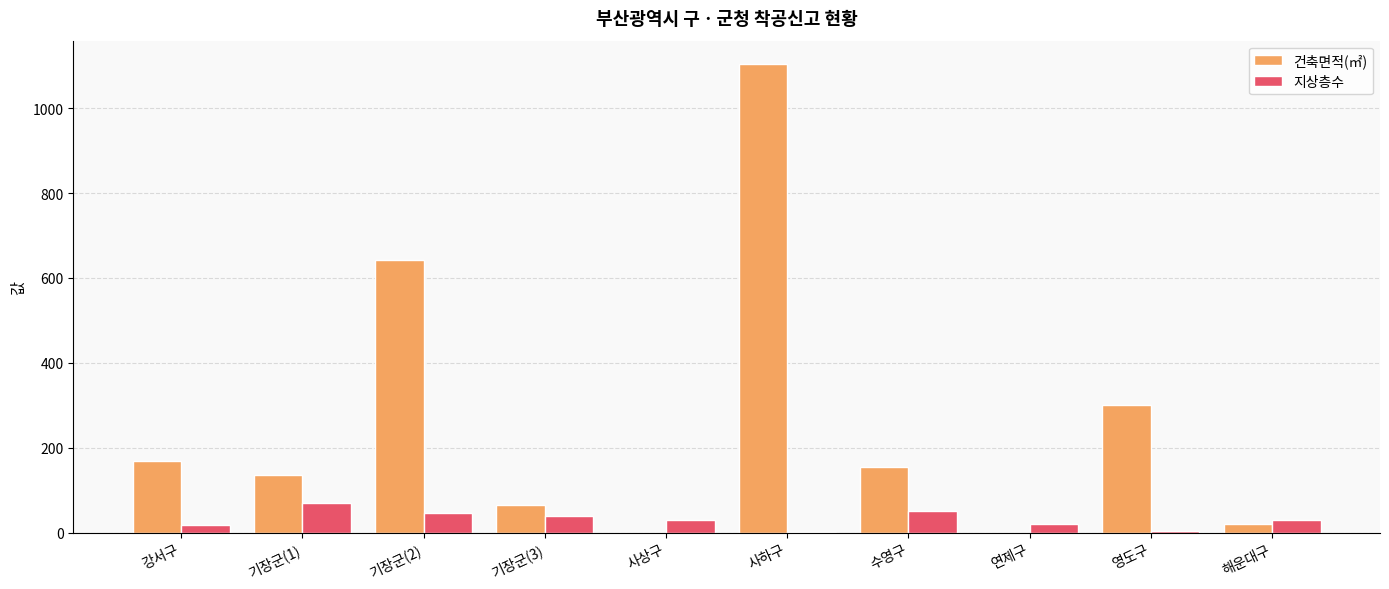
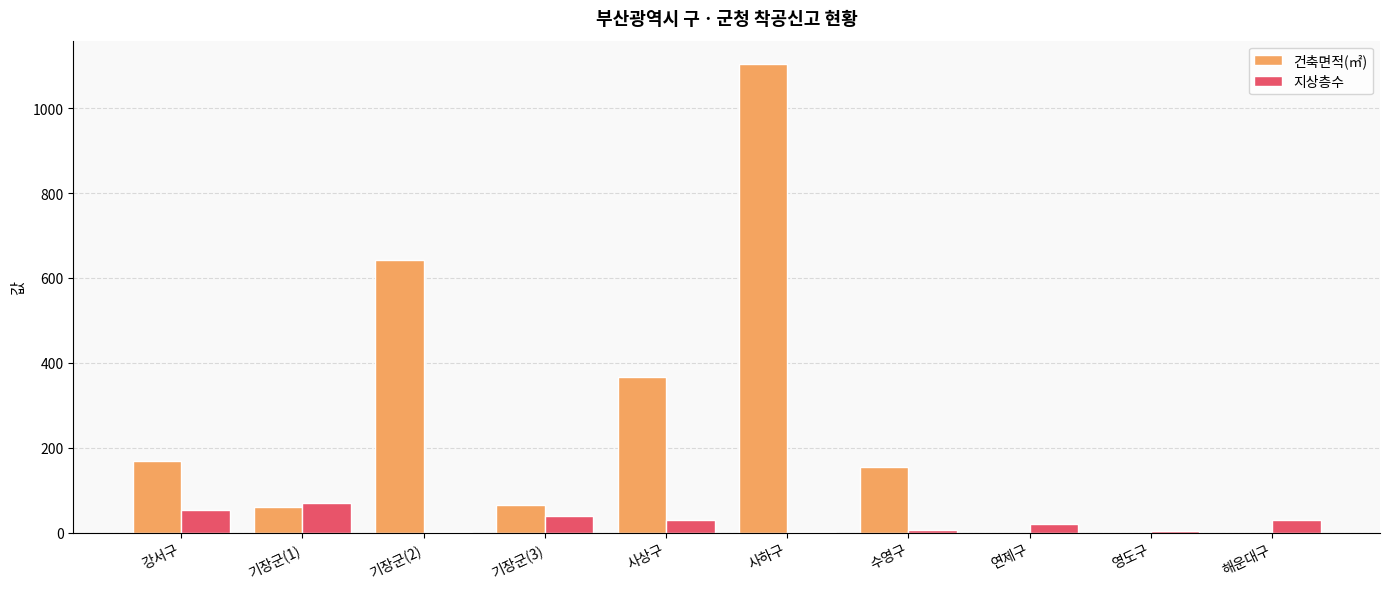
  {
    "건축면적(㎡)": {
      "강서구": 170,
-     "기장군(1)": 140,
+     "기장군(1)": 60,
      "기장군(2)": 640,
      "기장군(3)": 60,
-     "사상구": 0,
+     "사상구": 370,
      "사하구": 1100,
      "수영구": 150,
      "연제구": 0,
-     "영도구": 300,
-     "해운대구": 20
+     "영도구": 0,
+     "해운대구": 0
    },
    "지상층수": {
-     "강서구": 20,
+     "강서구": 50,
      "기장군(1)": 70,
-     "기장군(2)": 50,
+     "기장군(2)": 0,
      "기장군(3)": 40,
      "사상구": 30,
-     "수영구": 50,
+     "수영구": 10,
      "연제구": 20,
      "해운대구": 30
    }
  }
